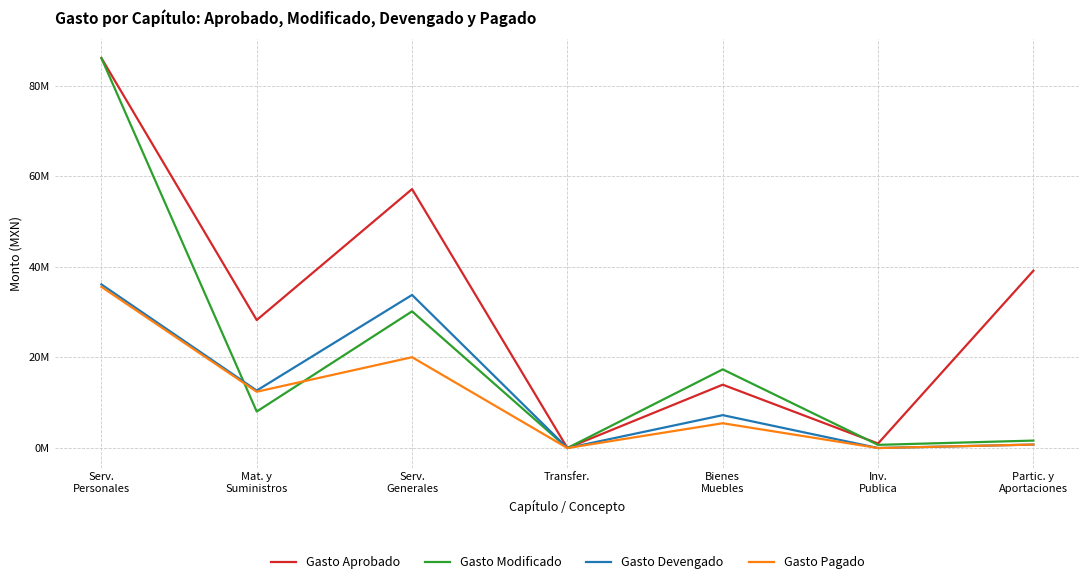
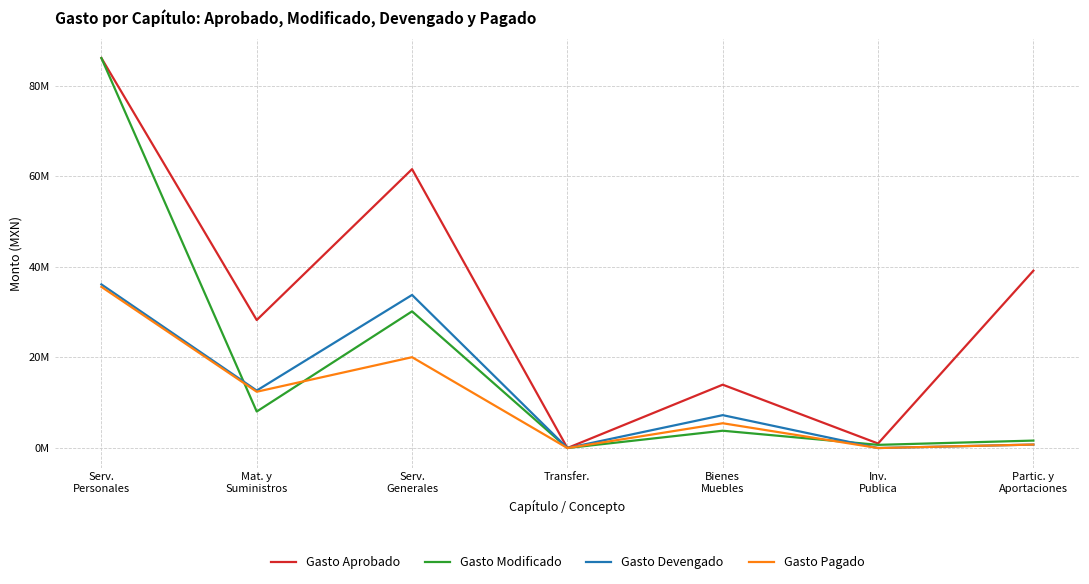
  {
    "Gasto Aprobado": {
      "Mat. y Suministros": 28000000,
-     "Serv. Generales": 57000000,
+     "Serv. Generales": 62000000,
      "Bienes Muebles": 14000000,
      "Partic. y Aportaciones": 39000000
    },
    "Gasto Modificado": {
      "Mat. y Suministros": 8000000,
      "Serv. Generales": 30000000,
-     "Bienes Muebles": 17000000,
+     "Bienes Muebles": 4000000,
      "Partic. y Aportaciones": 2000000
    },
    "Gasto Devengado": {
      "Serv. Generales": 34000000,
      "Bienes Muebles": 7000000
    },
    "Gasto Pagado": {
      "Serv. Generales": 20000000,
      "Bienes Muebles": 5000000
    }
  }
